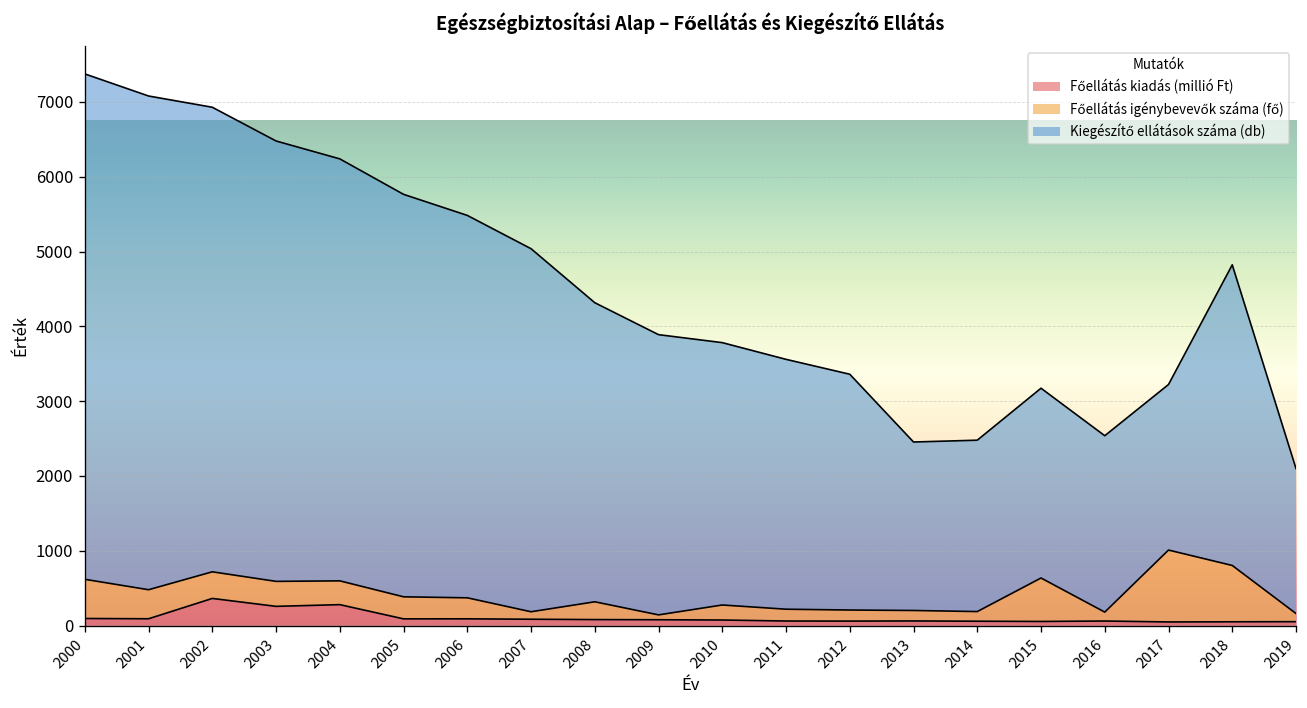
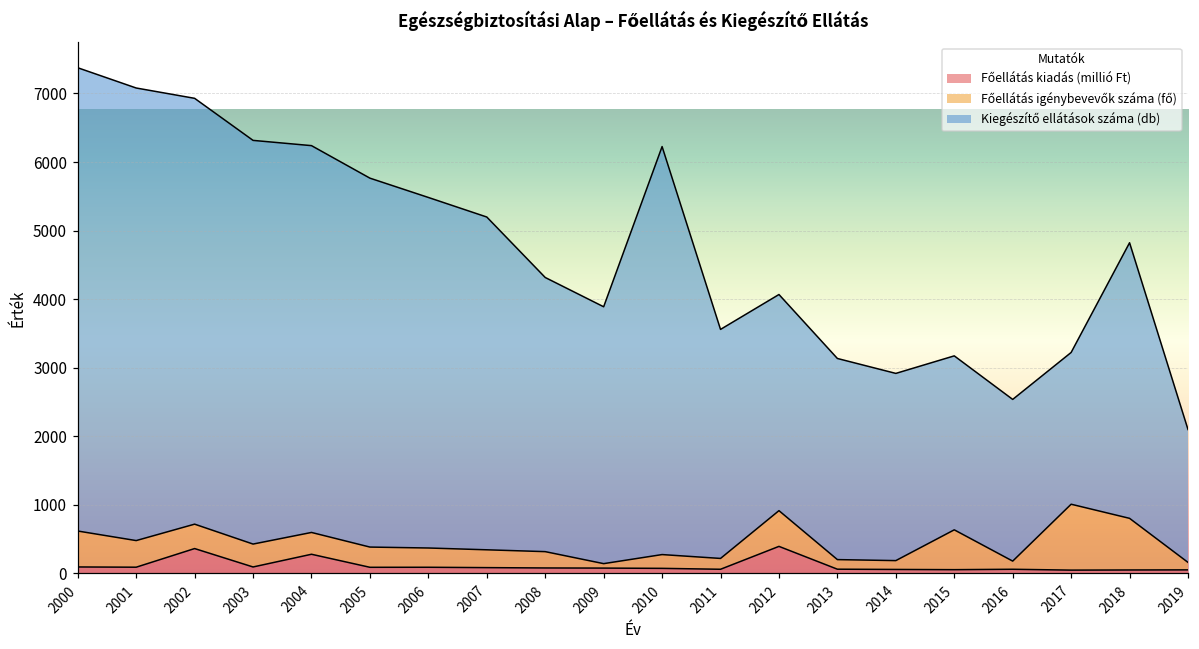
  {
    "Főellátás kiadás (millió Ft)": {
      "2000": 100,
      "2001": 100,
      "2002": 400,
-     "2003": 300,
+     "2003": 100,
      "2004": 300,
      "2005": 100,
      "2006": 100,
      "2007": 100,
      "2008": 100,
      "2009": 100,
      "2010": 100,
      "2011": 100,
-     "2012": 100,
+     "2012": 400,
      "2013": 100,
      "2014": 100,
      "2015": 100,
      "2016": 100,
      "2017": 0,
      "2018": 100,
      "2019": 100
    },
    "Főellátás igénybevevők száma (fő)": {
      "2000": 500,
      "2001": 400,
      "2002": 400,
      "2003": 300,
      "2004": 300,
      "2005": 300,
      "2006": 300,
-     "2007": 100,
+     "2007": 300,
      "2008": 200,
      "2009": 100,
      "2010": 200,
      "2011": 200,
-     "2012": 100,
+     "2012": 500,
      "2013": 100,
      "2014": 100,
      "2015": 600,
      "2016": 100,
      "2017": 1000,
      "2018": 800,
      "2019": 100
    },
    "Kiegészítő ellátások száma (db)": {
      "2000": 6800,
      "2001": 6600,
      "2002": 6200,
      "2003": 5900,
      "2004": 5600,
      "2005": 5400,
      "2006": 5100,
      "2007": 4900,
      "2008": 4000,
      "2009": 3700,
-     "2010": 3500,
+     "2010": 6000,
      "2011": 3300,
      "2012": 3200,
-     "2013": 2300,
-     "2014": 2300,
+     "2013": 2900,
+     "2014": 2700,
      "2015": 2500,
      "2016": 2400,
      "2017": 2200,
      "2018": 4000,
      "2019": 1900
    }
  }
